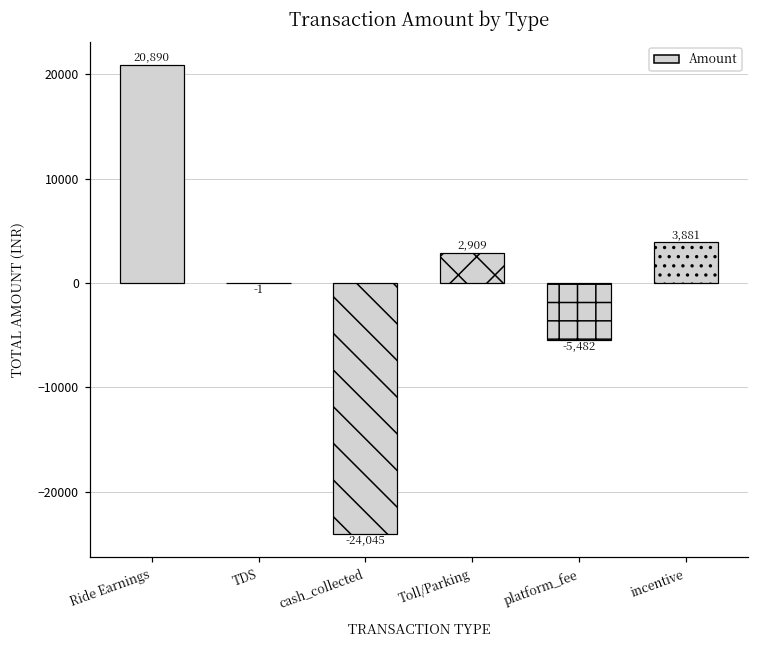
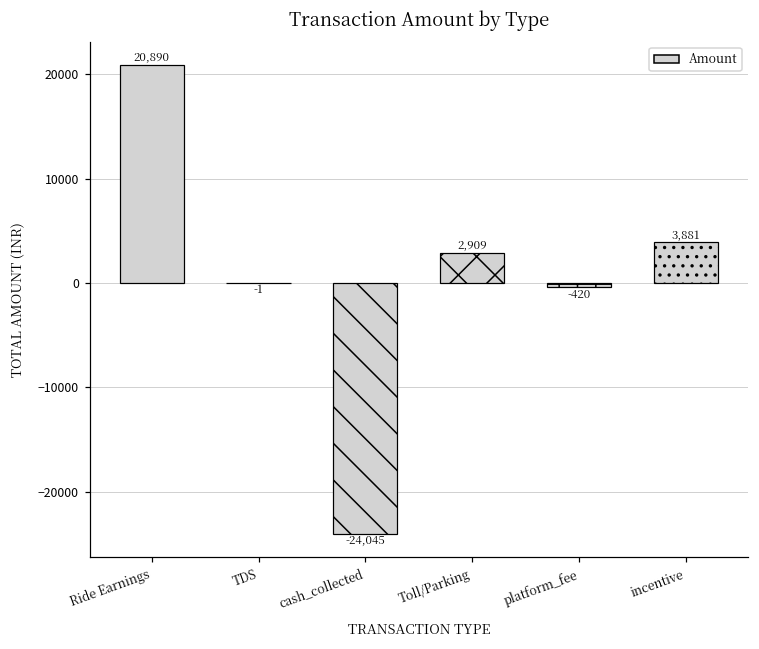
  {
    "Ride Earnings": "20,890",
    "TDS": "-1",
    "cash_collected": "-24,045",
    "Toll/Parking": "2,909",
-   "platform_fee": "-5,482",
+   "platform_fee": "-420",
    "incentive": "3,881"
  }
